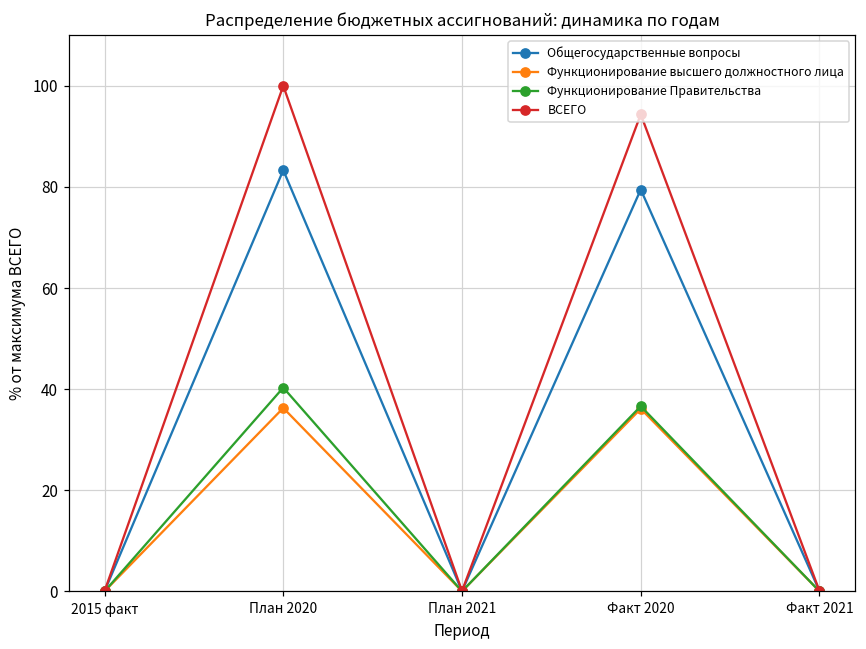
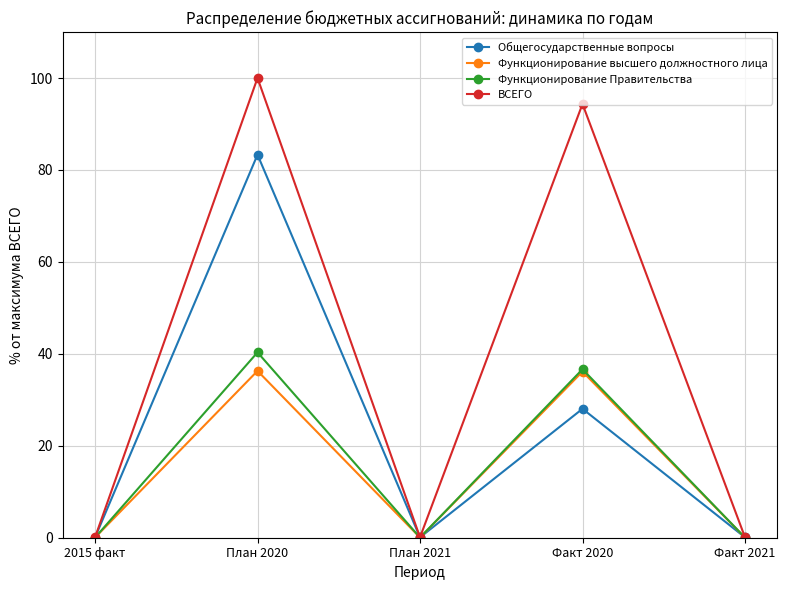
  {
    "Общегосударственные вопросы": {
      "План 2020": 83,
-     "Факт 2020": 79
+     "Факт 2020": 28
    },
    "Функционирование высшего должностного лица": {
      "План 2020": 36
    },
    "Функционирование Правительства": {
      "План 2020": 40
    },
    "ВСЕГО": {
      "План 2020": 100
    }
  }
